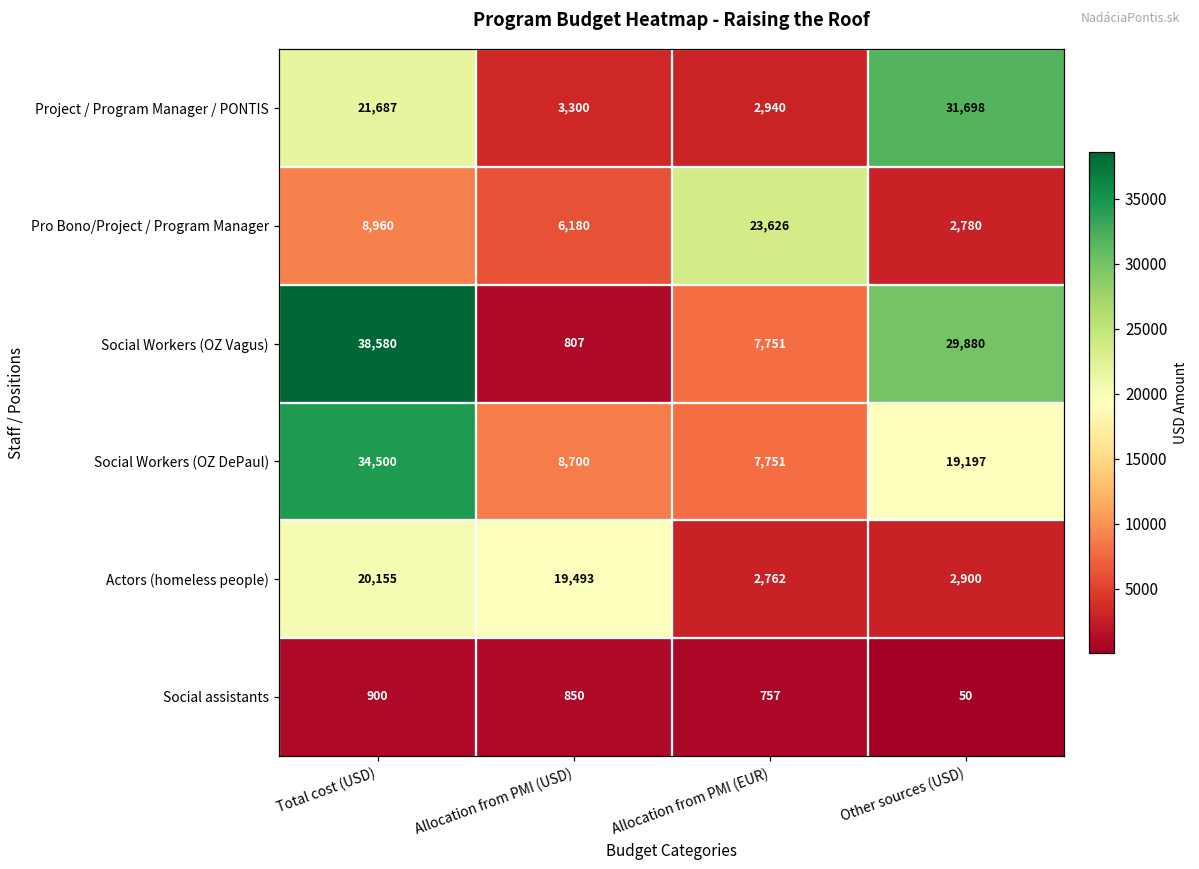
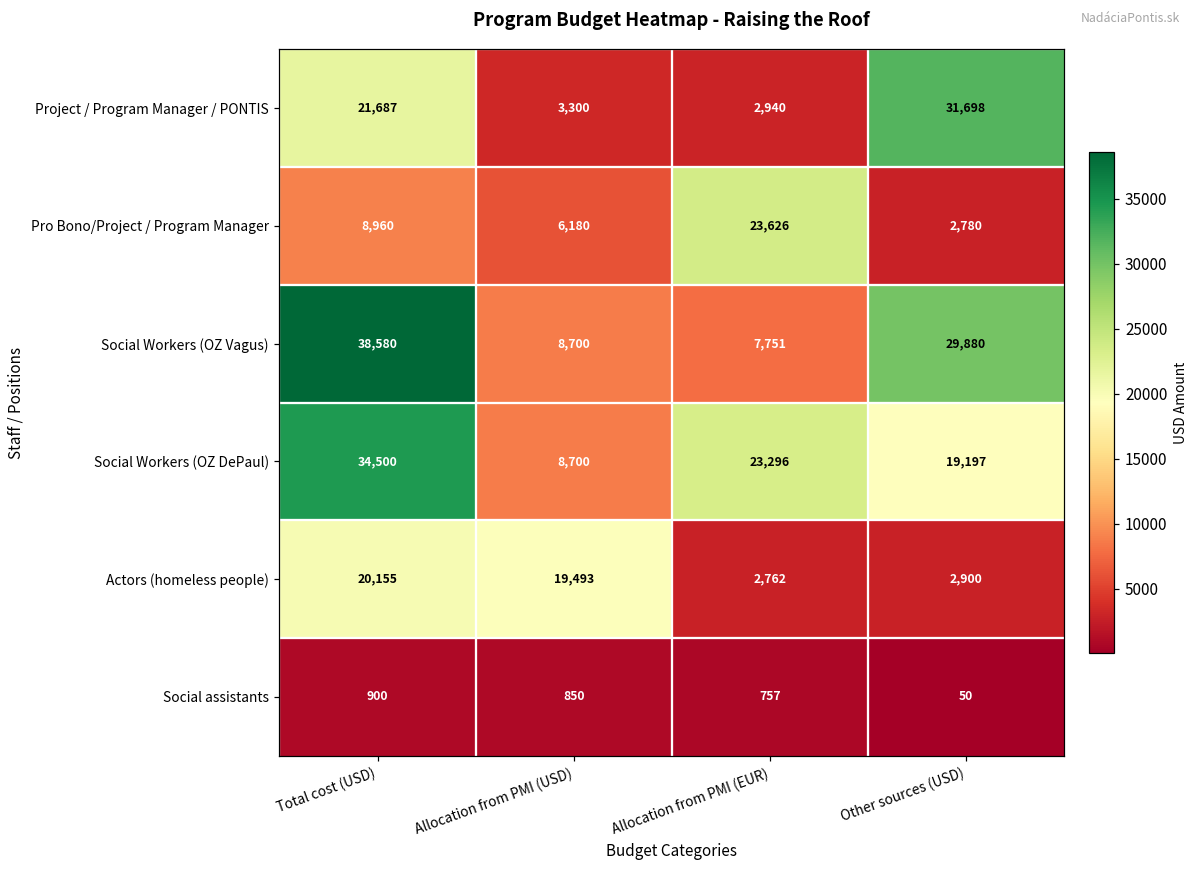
  {
    "Project / Program Manager / PONTIS": {
      "Total cost (USD)": "21,687",
      "Allocation from PMI (USD)": "3,300",
      "Allocation from PMI (EUR)": "2,940",
      "Other sources (USD)": "31,698"
    },
    "Pro Bono/Project / Program Manager": {
      "Total cost (USD)": "8,960",
      "Allocation from PMI (USD)": "6,180",
      "Allocation from PMI (EUR)": "23,626",
      "Other sources (USD)": "2,780"
    },
    "Social Workers (OZ Vagus)": {
      "Total cost (USD)": "38,580",
-     "Allocation from PMI (USD)": "807",
+     "Allocation from PMI (USD)": "8,700",
      "Allocation from PMI (EUR)": "7,751",
      "Other sources (USD)": "29,880"
    },
    "Social Workers (OZ DePaul)": {
      "Total cost (USD)": "34,500",
      "Allocation from PMI (USD)": "8,700",
-     "Allocation from PMI (EUR)": "7,751",
+     "Allocation from PMI (EUR)": "23,296",
      "Other sources (USD)": "19,197"
    },
    "Actors (homeless people)": {
      "Total cost (USD)": "20,155",
      "Allocation from PMI (USD)": "19,493",
      "Allocation from PMI (EUR)": "2,762",
      "Other sources (USD)": "2,900"
    },
    "Social assistants": {
      "Total cost (USD)": "900",
      "Allocation from PMI (USD)": "850",
      "Allocation from PMI (EUR)": "757",
      "Other sources (USD)": "50"
    }
  }
